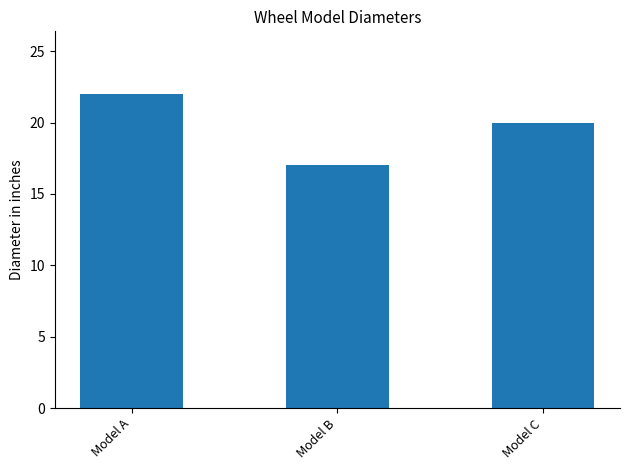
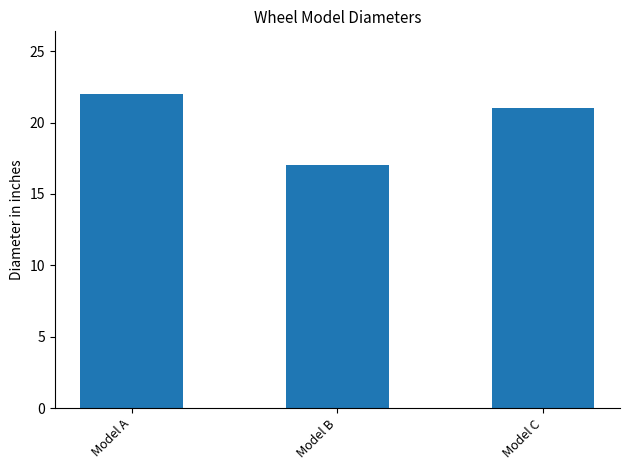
  {
    "Model A": 22,
    "Model B": 17,
-   "Model C": 20
+   "Model C": 21
  }
